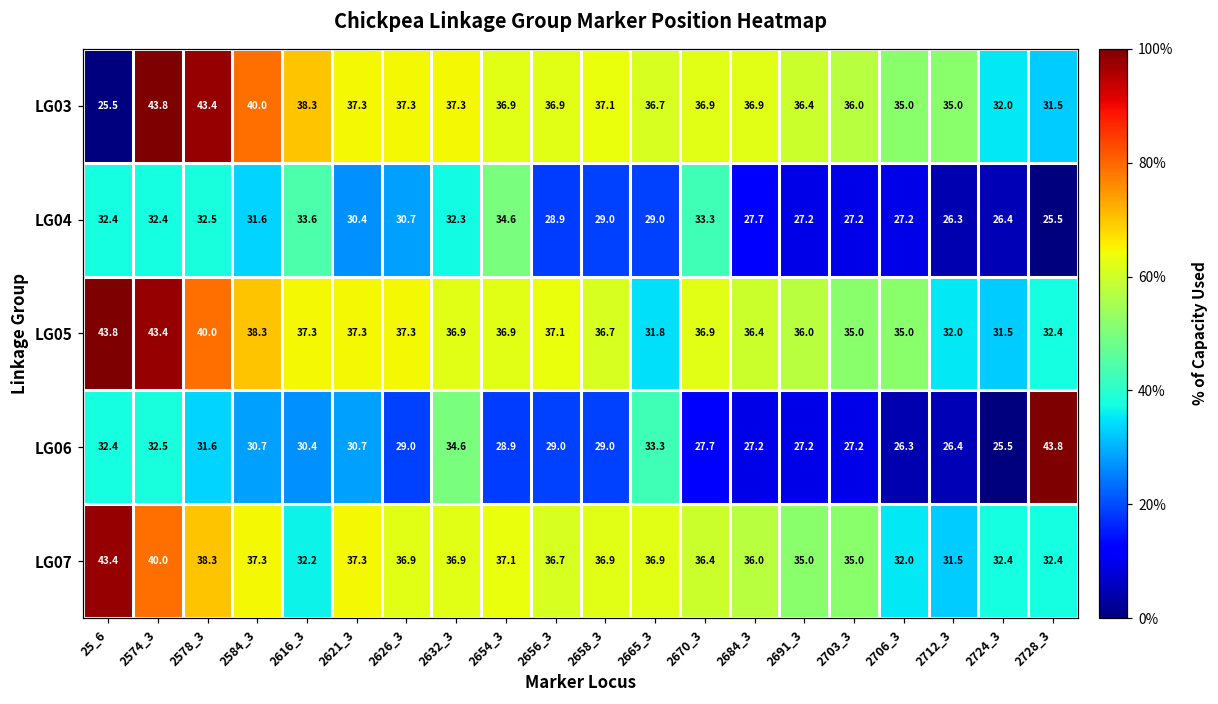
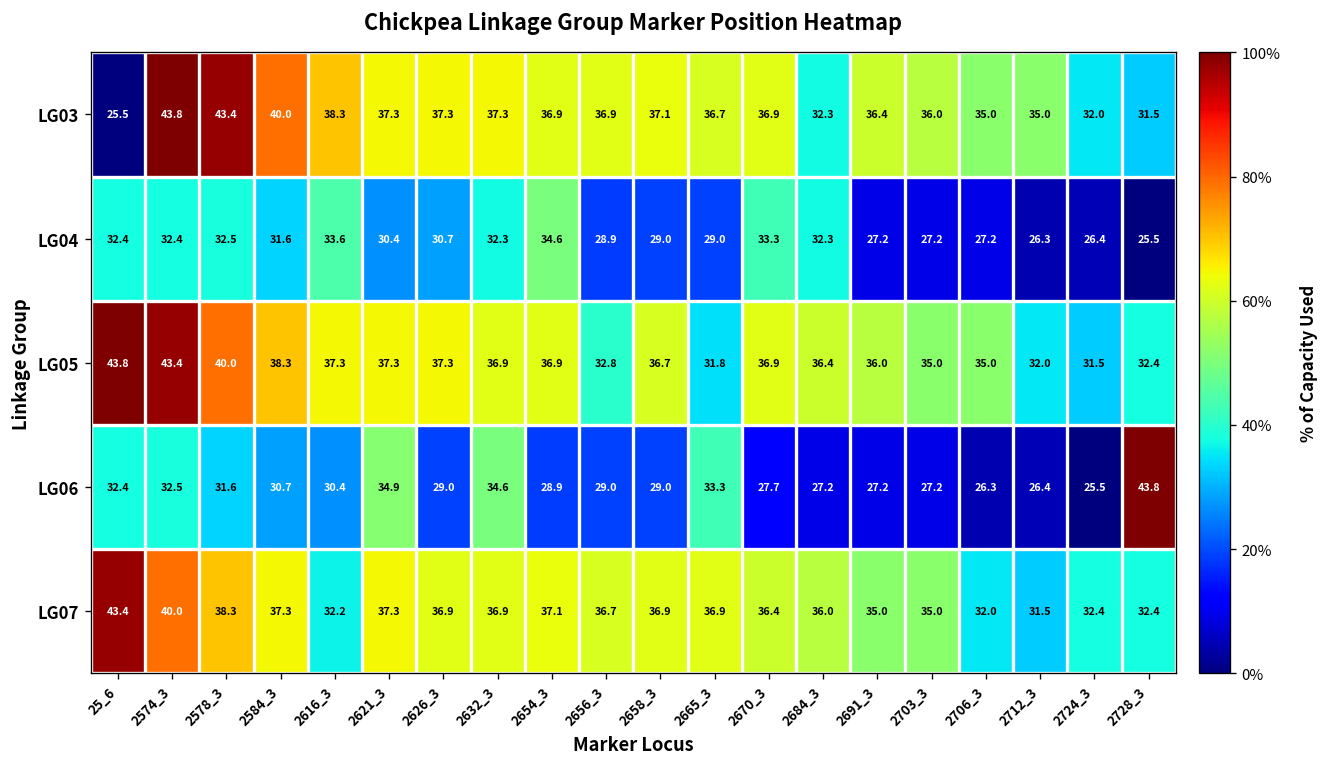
  {
    "LG03": {
      "25_6": 25.5,
      "2574_3": 43.8,
      "2578_3": 43.4,
      "2584_3": 40.0,
      "2616_3": 38.3,
      "2621_3": 37.3,
      "2626_3": 37.3,
      "2632_3": 37.3,
      "2654_3": 36.9,
      "2656_3": 36.9,
      "2658_3": 37.1,
      "2665_3": 36.7,
      "2670_3": 36.9,
-     "2684_3": 36.9,
+     "2684_3": 32.3,
      "2691_3": 36.4,
      "2703_3": 36.0,
      "2706_3": 35.0,
      "2712_3": 35.0,
      "2724_3": 32.0,
      "2728_3": 31.5
    },
    "LG04": {
      "25_6": 32.4,
      "2574_3": 32.4,
      "2578_3": 32.5,
      "2584_3": 31.6,
      "2616_3": 33.6,
      "2621_3": 30.4,
      "2626_3": 30.7,
      "2632_3": 32.3,
      "2654_3": 34.6,
      "2656_3": 28.9,
      "2658_3": 29.0,
      "2665_3": 29.0,
      "2670_3": 33.3,
-     "2684_3": 27.7,
+     "2684_3": 32.3,
      "2691_3": 27.2,
      "2703_3": 27.2,
      "2706_3": 27.2,
      "2712_3": 26.3,
      "2724_3": 26.4,
      "2728_3": 25.5
    },
    "LG05": {
      "25_6": 43.8,
      "2574_3": 43.4,
      "2578_3": 40.0,
      "2584_3": 38.3,
      "2616_3": 37.3,
      "2621_3": 37.3,
      "2626_3": 37.3,
      "2632_3": 36.9,
      "2654_3": 36.9,
-     "2656_3": 37.1,
+     "2656_3": 32.8,
      "2658_3": 36.7,
      "2665_3": 31.8,
      "2670_3": 36.9,
      "2684_3": 36.4,
      "2691_3": 36.0,
      "2703_3": 35.0,
      "2706_3": 35.0,
      "2712_3": 32.0,
      "2724_3": 31.5,
      "2728_3": 32.4
    },
    "LG06": {
      "25_6": 32.4,
      "2574_3": 32.5,
      "2578_3": 31.6,
      "2584_3": 30.7,
      "2616_3": 30.4,
-     "2621_3": 30.7,
+     "2621_3": 34.9,
      "2626_3": 29.0,
      "2632_3": 34.6,
      "2654_3": 28.9,
      "2656_3": 29.0,
      "2658_3": 29.0,
      "2665_3": 33.3,
      "2670_3": 27.7,
      "2684_3": 27.2,
      "2691_3": 27.2,
      "2703_3": 27.2,
      "2706_3": 26.3,
      "2712_3": 26.4,
      "2724_3": 25.5,
      "2728_3": 43.8
    },
    "LG07": {
      "25_6": 43.4,
      "2574_3": 40.0,
      "2578_3": 38.3,
      "2584_3": 37.3,
      "2616_3": 32.2,
      "2621_3": 37.3,
      "2626_3": 36.9,
      "2632_3": 36.9,
      "2654_3": 37.1,
      "2656_3": 36.7,
      "2658_3": 36.9,
      "2665_3": 36.9,
      "2670_3": 36.4,
      "2684_3": 36.0,
      "2691_3": 35.0,
      "2703_3": 35.0,
      "2706_3": 32.0,
      "2712_3": 31.5,
      "2724_3": 32.4,
      "2728_3": 32.4
    }
  }
